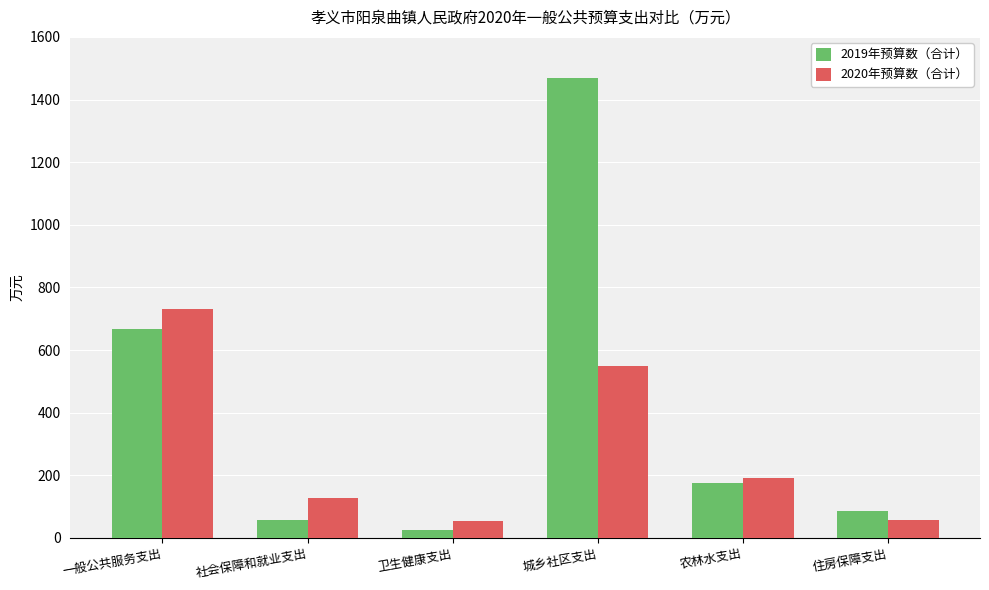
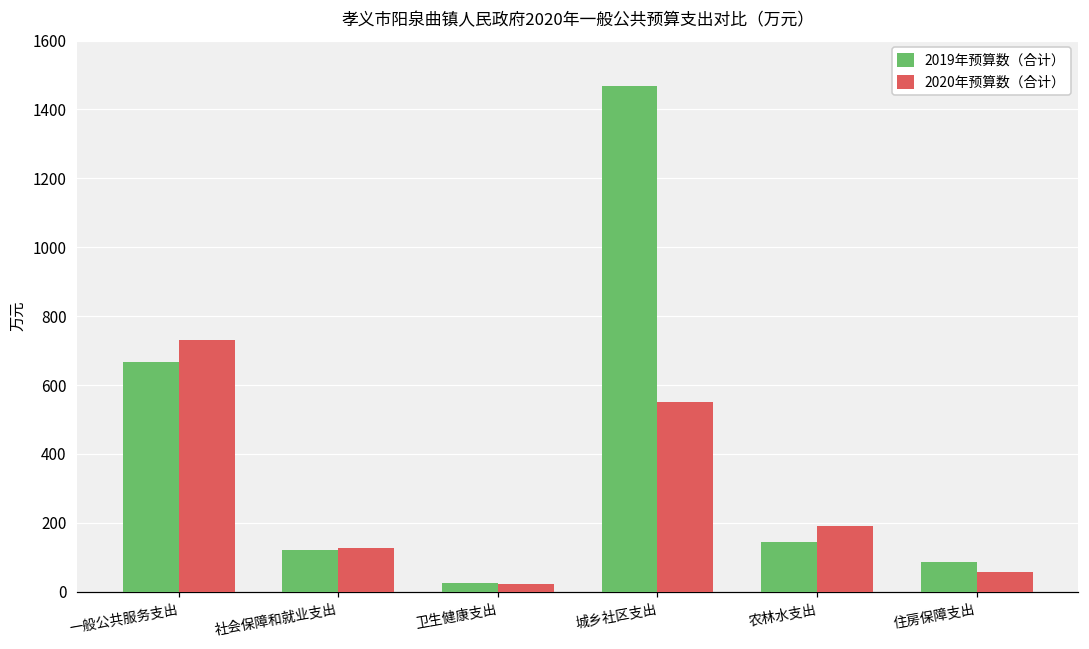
  {
    "2019年预算数（合计）": {
      "一般公共服务支出": 670,
-     "社会保障和就业支出": 60,
+     "社会保障和就业支出": 120,
      "卫生健康支出": 30,
      "城乡社区支出": 1470,
-     "农林水支出": 170,
+     "农林水支出": 140,
      "住房保障支出": 90
    },
    "2020年预算数（合计）": {
      "一般公共服务支出": 730,
      "社会保障和就业支出": 130,
-     "卫生健康支出": 50,
+     "卫生健康支出": 20,
      "城乡社区支出": 550,
      "农林水支出": 190,
      "住房保障支出": 60
    }
  }
